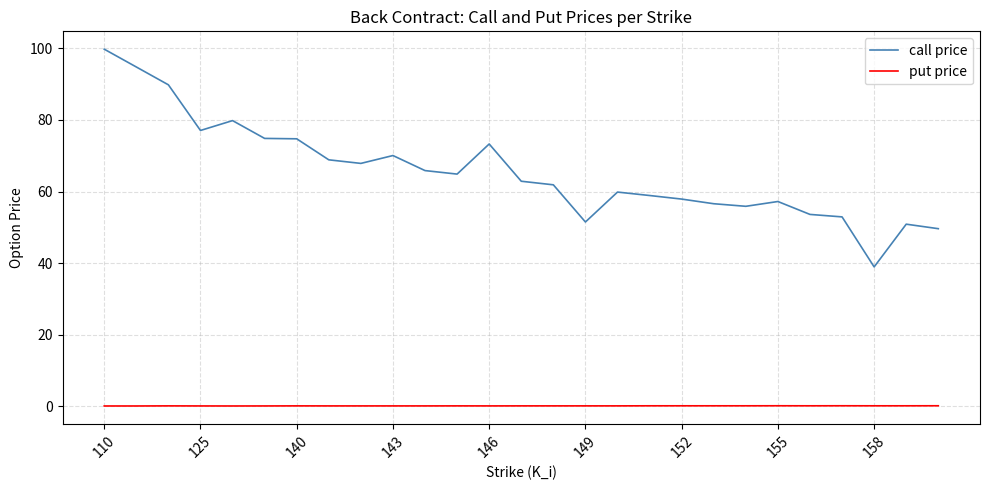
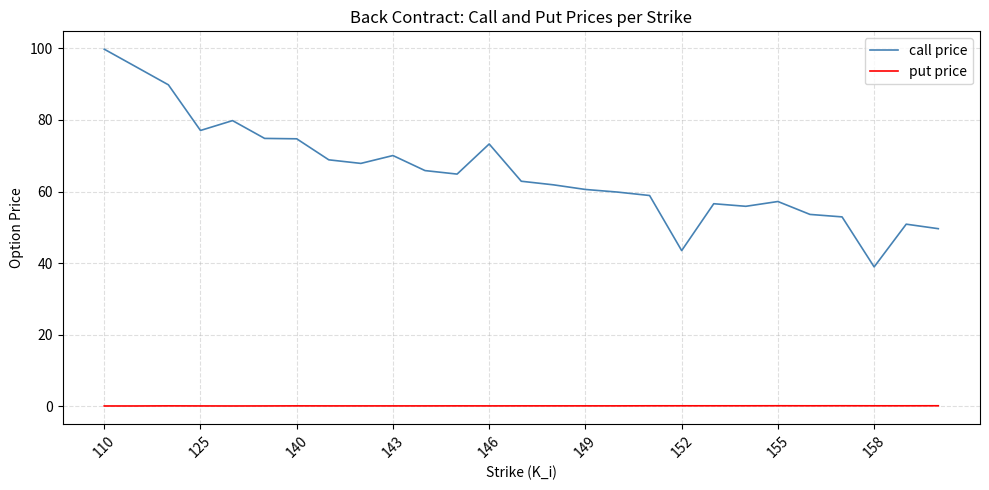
  {
    "call price": {
      "110": 100,
      "125": 77,
      "140": 75,
      "143": 70,
      "146": 73,
-     "149": 51,
-     "152": 58,
+     "149": 61,
+     "152": 43,
      "155": 57,
      "158": 39
    },
    "put price": {
      "110": 0,
      "125": 0,
      "140": 0,
      "143": 0,
      "146": 0,
      "149": 0,
      "152": 0,
      "155": 0,
      "158": 0
    }
  }
